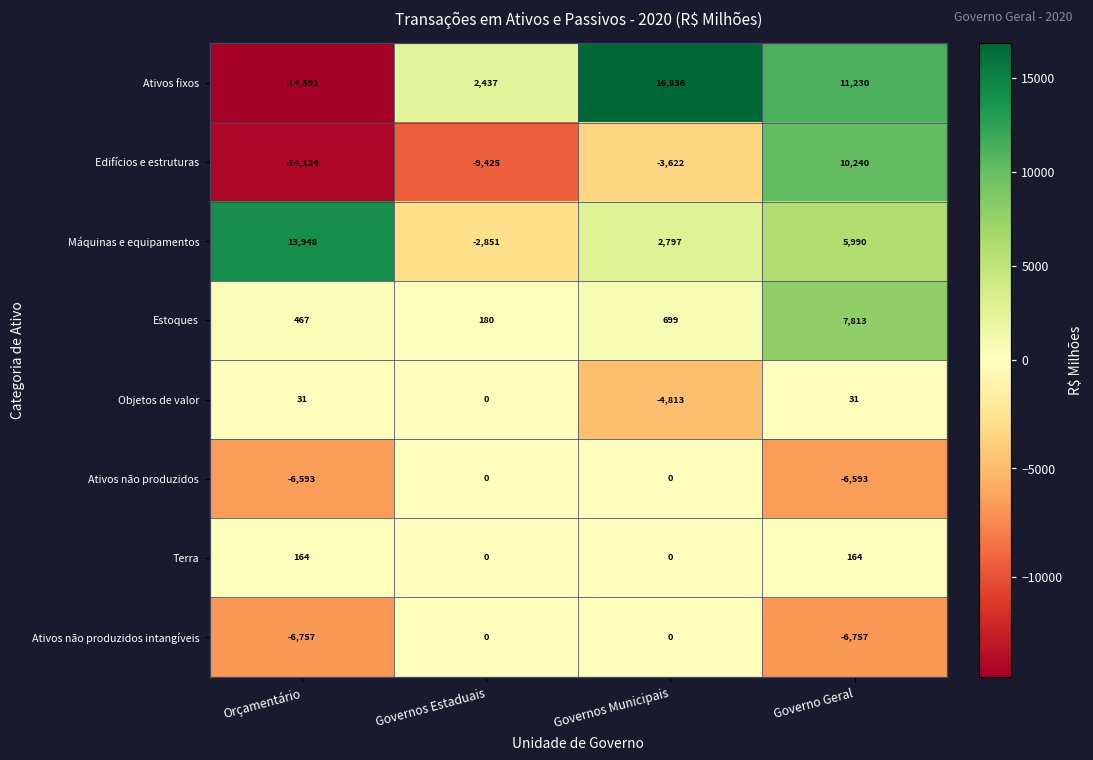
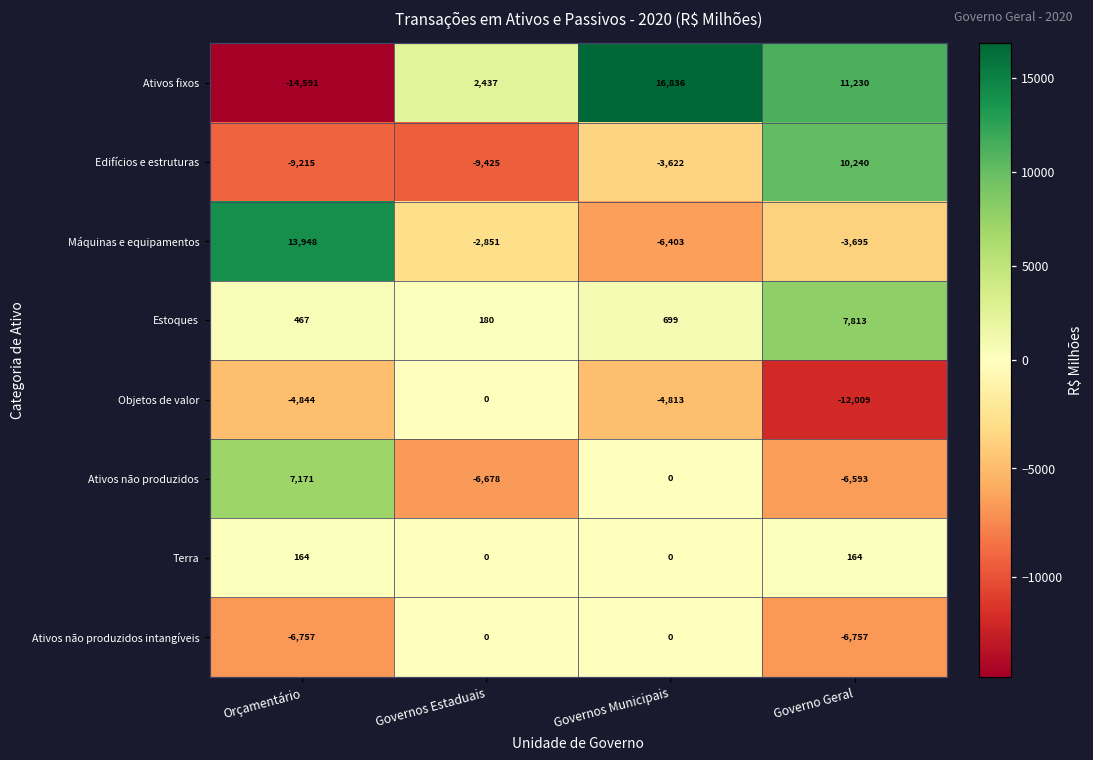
  {
    "Ativos fixos": {
      "Orçamentário": "-14,591",
      "Governos Estaduais": "2,437",
      "Governos Municipais": "16,836",
      "Governo Geral": "11,230"
    },
    "Edifícios e estruturas": {
-     "Orçamentário": "-14,124",
+     "Orçamentário": "-9,215",
      "Governos Estaduais": "-9,425",
      "Governos Municipais": "-3,622",
      "Governo Geral": "10,240"
    },
    "Máquinas e equipamentos": {
      "Orçamentário": "13,948",
      "Governos Estaduais": "-2,851",
-     "Governos Municipais": "2,797",
-     "Governo Geral": "5,990"
+     "Governos Municipais": "-6,403",
+     "Governo Geral": "-3,695"
    },
    "Estoques": {
      "Orçamentário": "467",
      "Governos Estaduais": "180",
      "Governos Municipais": "699",
      "Governo Geral": "7,813"
    },
    "Objetos de valor": {
-     "Orçamentário": "31",
+     "Orçamentário": "-4,844",
      "Governos Estaduais": "0",
      "Governos Municipais": "-4,813",
-     "Governo Geral": "31"
+     "Governo Geral": "-12,009"
    },
    "Ativos não produzidos": {
-     "Orçamentário": "-6,593",
-     "Governos Estaduais": "0",
+     "Orçamentário": "7,171",
+     "Governos Estaduais": "-6,678",
      "Governos Municipais": "0",
      "Governo Geral": "-6,593"
    },
    "Terra": {
      "Orçamentário": "164",
      "Governos Estaduais": "0",
      "Governos Municipais": "0",
      "Governo Geral": "164"
    },
    "Ativos não produzidos intangíveis": {
      "Orçamentário": "-6,757",
      "Governos Estaduais": "0",
      "Governos Municipais": "0",
      "Governo Geral": "-6,757"
    }
  }
